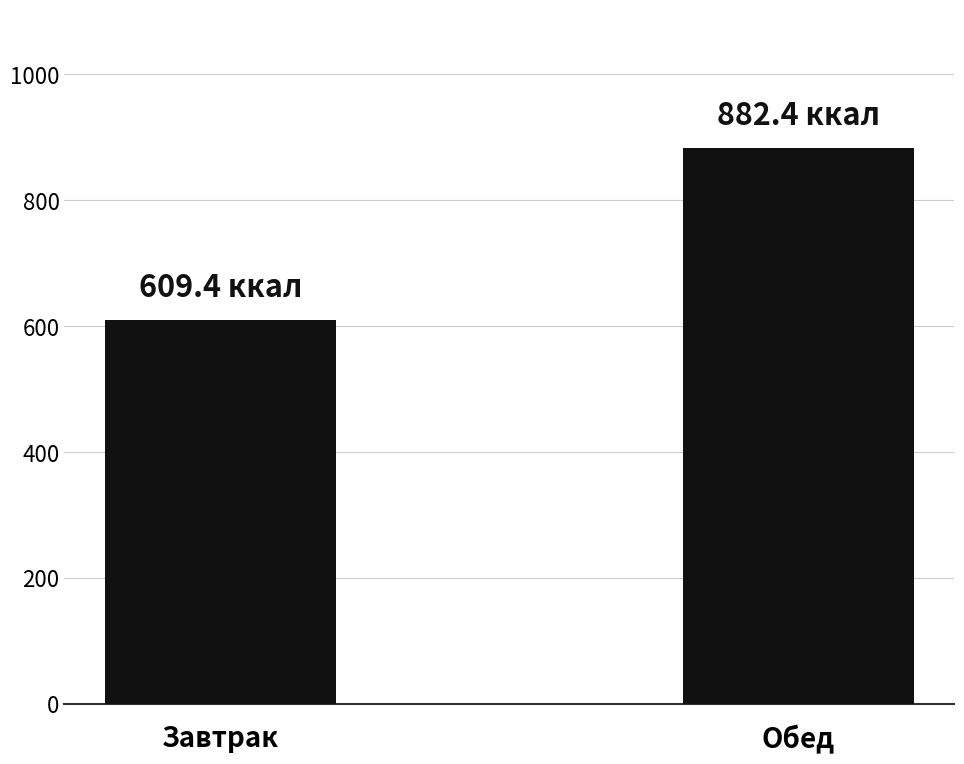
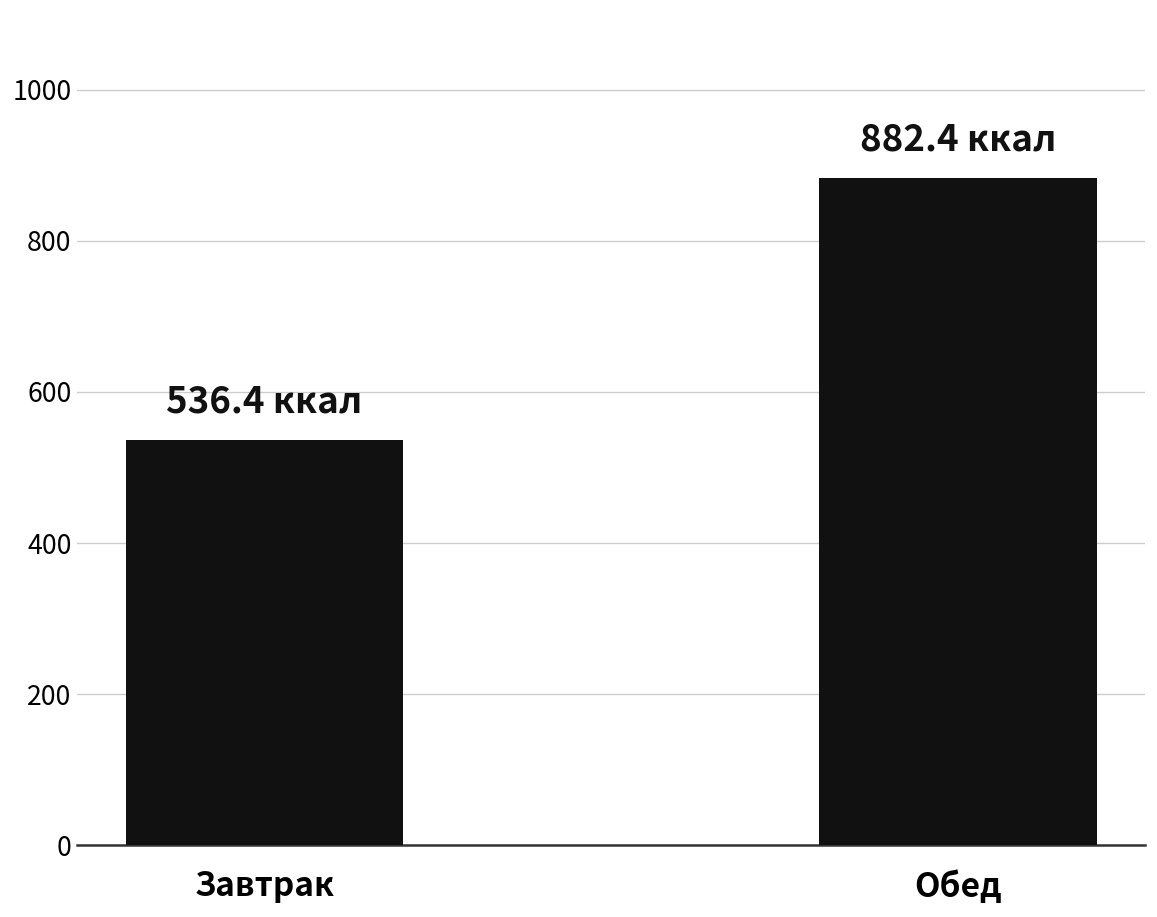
  {
-   "Завтрак": 609.4,
+   "Завтрак": 536.4,
    "Обед": 882.4
  }
